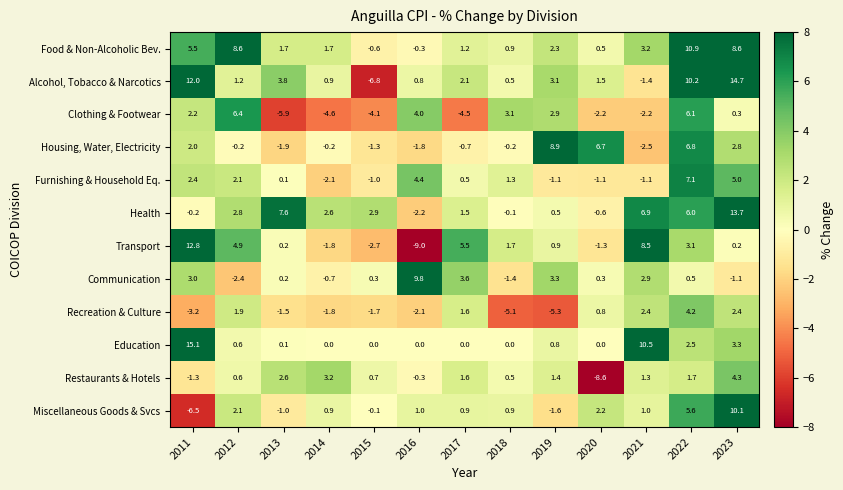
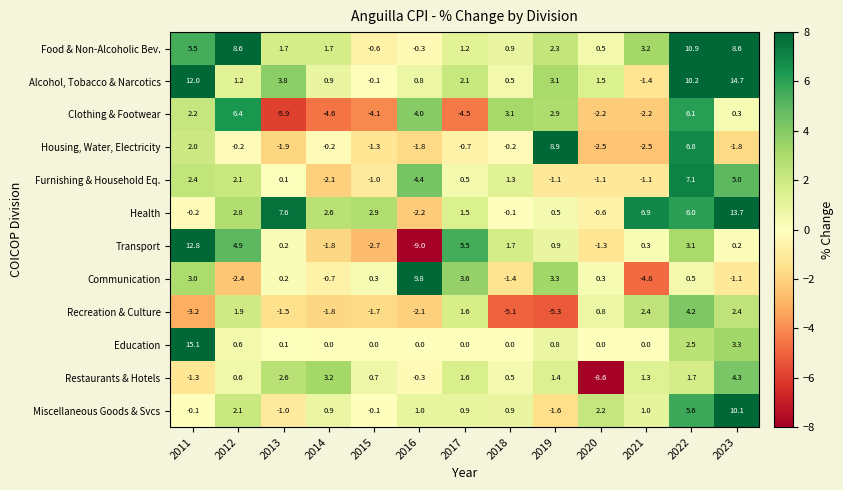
  {
    "Food & Non-Alcoholic Bev.": {
      "2011": 5.5,
      "2012": 8.6,
      "2013": 1.7,
      "2014": 1.7,
      "2015": -0.6,
      "2016": -0.3,
      "2017": 1.2,
      "2018": 0.9,
      "2019": 2.3,
      "2020": 0.5,
      "2021": 3.2,
      "2022": 10.9,
      "2023": 8.6
    },
    "Alcohol, Tobacco & Narcotics": {
      "2011": 12.0,
      "2012": 1.2,
      "2013": 3.8,
      "2014": 0.9,
-     "2015": -6.8,
+     "2015": -0.1,
      "2016": 0.8,
      "2017": 2.1,
      "2018": 0.5,
      "2019": 3.1,
      "2020": 1.5,
      "2021": -1.4,
      "2022": 10.2,
      "2023": 14.7
    },
    "Clothing & Footwear": {
      "2011": 2.2,
      "2012": 6.4,
      "2013": -5.9,
      "2014": -4.6,
      "2015": -4.1,
      "2016": 4.0,
      "2017": -4.5,
      "2018": 3.1,
      "2019": 2.9,
      "2020": -2.2,
      "2021": -2.2,
      "2022": 6.1,
      "2023": 0.3
    },
    "Housing, Water, Electricity": {
      "2011": 2.0,
      "2012": -0.2,
      "2013": -1.9,
      "2014": -0.2,
      "2015": -1.3,
      "2016": -1.8,
      "2017": -0.7,
      "2018": -0.2,
      "2019": 8.9,
-     "2020": 6.7,
+     "2020": -2.5,
      "2021": -2.5,
      "2022": 6.8,
-     "2023": 2.8
+     "2023": -1.8
    },
    "Furnishing & Household Eq.": {
      "2011": 2.4,
      "2012": 2.1,
      "2013": 0.1,
      "2014": -2.1,
      "2015": -1.0,
      "2016": 4.4,
      "2017": 0.5,
      "2018": 1.3,
      "2019": -1.1,
      "2020": -1.1,
      "2021": -1.1,
      "2022": 7.1,
      "2023": 5.0
    },
    "Health": {
      "2011": -0.2,
      "2012": 2.8,
      "2013": 7.6,
      "2014": 2.6,
      "2015": 2.9,
      "2016": -2.2,
      "2017": 1.5,
      "2018": -0.1,
      "2019": 0.5,
      "2020": -0.6,
      "2021": 6.9,
      "2022": 6.0,
      "2023": 13.7
    },
    "Transport": {
      "2011": 12.8,
      "2012": 4.9,
      "2013": 0.2,
      "2014": -1.8,
      "2015": -2.7,
      "2016": -9.0,
      "2017": 5.5,
      "2018": 1.7,
      "2019": 0.9,
      "2020": -1.3,
-     "2021": 8.5,
+     "2021": 0.3,
      "2022": 3.1,
      "2023": 0.2
    },
    "Communication": {
      "2011": 3.0,
      "2012": -2.4,
      "2013": 0.2,
      "2014": -0.7,
      "2015": 0.3,
      "2016": 9.8,
      "2017": 3.6,
      "2018": -1.4,
      "2019": 3.3,
      "2020": 0.3,
-     "2021": 2.9,
+     "2021": -4.8,
      "2022": 0.5,
      "2023": -1.1
    },
    "Recreation & Culture": {
      "2011": -3.2,
      "2012": 1.9,
      "2013": -1.5,
      "2014": -1.8,
      "2015": -1.7,
      "2016": -2.1,
      "2017": 1.6,
      "2018": -5.1,
      "2019": -5.3,
      "2020": 0.8,
      "2021": 2.4,
      "2022": 4.2,
      "2023": 2.4
    },
    "Education": {
      "2011": 15.1,
      "2012": 0.6,
      "2013": 0.1,
      "2014": 0.0,
      "2015": 0.0,
      "2016": 0.0,
      "2017": 0.0,
      "2018": 0.0,
      "2019": 0.8,
      "2020": 0.0,
-     "2021": 10.5,
+     "2021": 0.0,
      "2022": 2.5,
      "2023": 3.3
    },
    "Restaurants & Hotels": {
      "2011": -1.3,
      "2012": 0.6,
      "2013": 2.6,
      "2014": 3.2,
      "2015": 0.7,
      "2016": -0.3,
      "2017": 1.6,
      "2018": 0.5,
      "2019": 1.4,
      "2020": -8.6,
      "2021": 1.3,
      "2022": 1.7,
      "2023": 4.3
    },
    "Miscellaneous Goods & Svcs": {
-     "2011": -6.5,
+     "2011": -0.1,
      "2012": 2.1,
      "2013": -1.0,
      "2014": 0.9,
      "2015": -0.1,
      "2016": 1.0,
      "2017": 0.9,
      "2018": 0.9,
      "2019": -1.6,
      "2020": 2.2,
      "2021": 1.0,
      "2022": 5.6,
      "2023": 10.1
    }
  }
